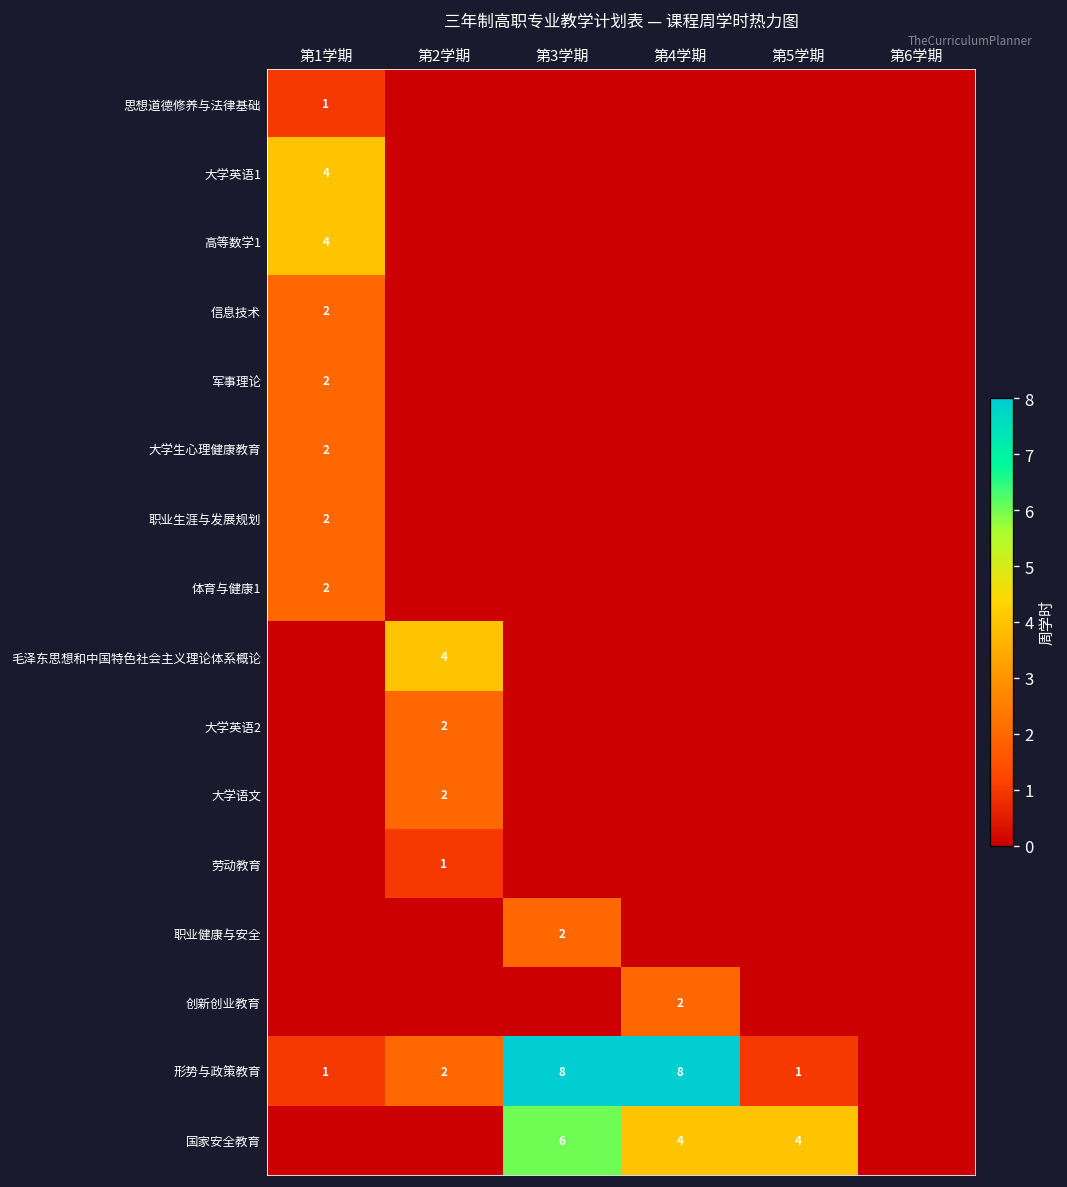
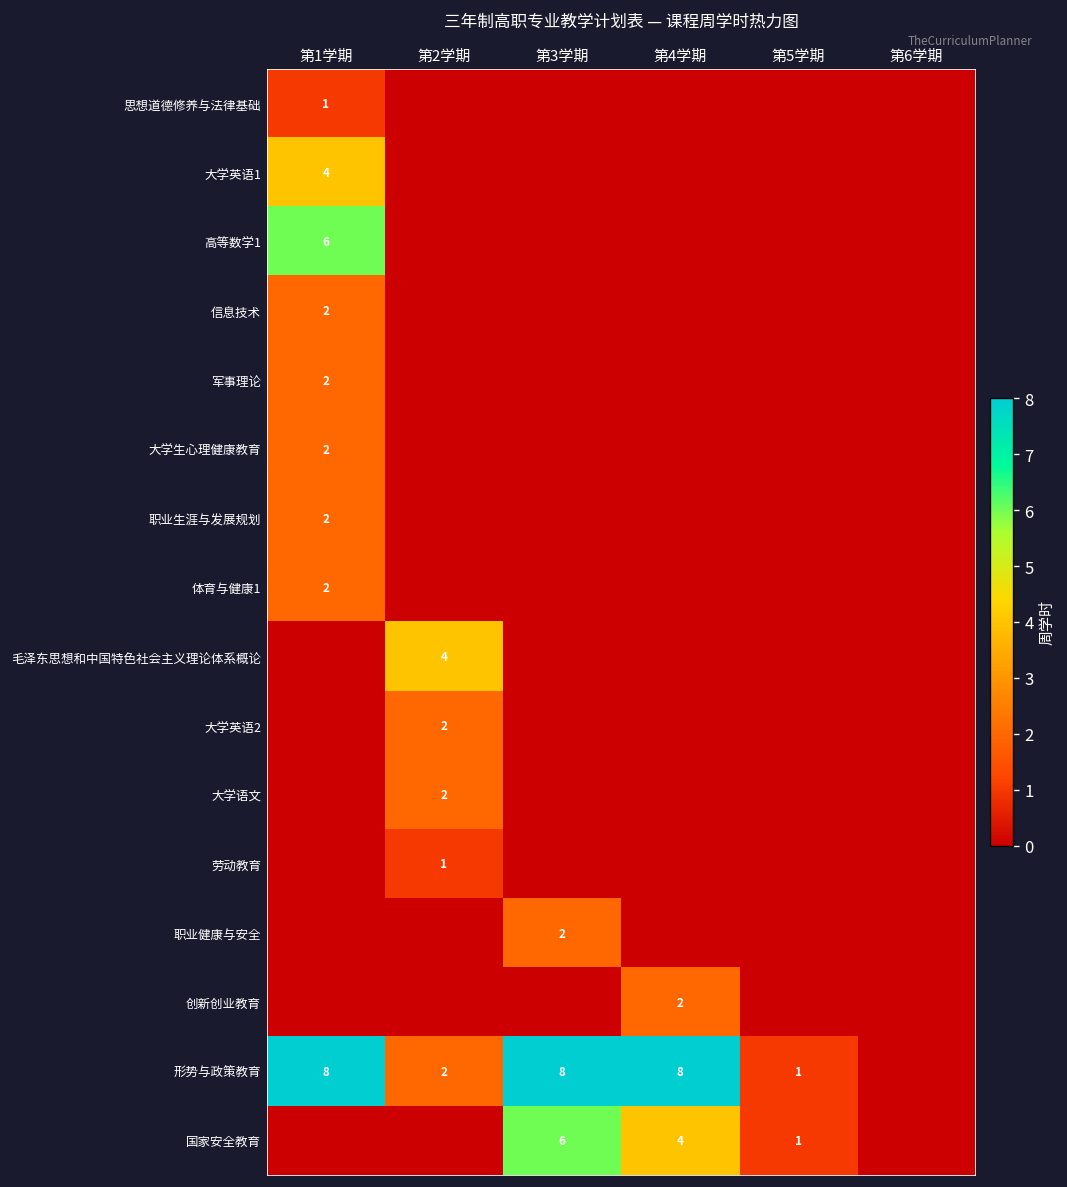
  {
    "思想道德修养与法律基础": {
      "第1学期": 1
    },
    "大学英语1": {
      "第1学期": 4
    },
    "高等数学1": {
-     "第1学期": 4
+     "第1学期": 6
    },
    "信息技术": {
      "第1学期": 2
    },
    "军事理论": {
      "第1学期": 2
    },
    "大学生心理健康教育": {
      "第1学期": 2
    },
    "职业生涯与发展规划": {
      "第1学期": 2
    },
    "体育与健康1": {
      "第1学期": 2
    },
    "毛泽东思想和中国特色社会主义理论体系概论": {
      "第2学期": 4
    },
    "大学英语2": {
      "第2学期": 2
    },
    "大学语文": {
      "第2学期": 2
    },
    "劳动教育": {
      "第2学期": 1
    },
    "职业健康与安全": {
      "第3学期": 2
    },
    "创新创业教育": {
      "第4学期": 2
    },
    "形势与政策教育": {
-     "第1学期": 1,
+     "第1学期": 8,
      "第2学期": 2,
      "第3学期": 8,
      "第4学期": 8,
      "第5学期": 1
    },
    "国家安全教育": {
      "第3学期": 6,
      "第4学期": 4,
-     "第5学期": 4
+     "第5学期": 1
    }
  }
